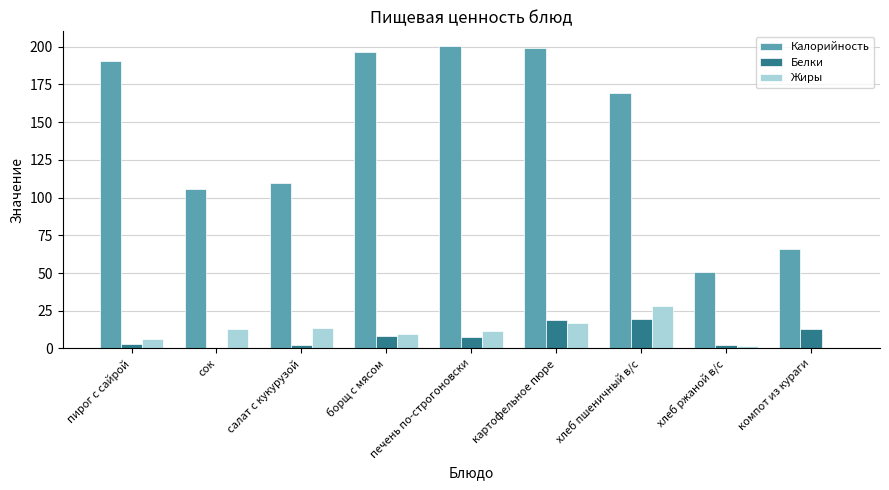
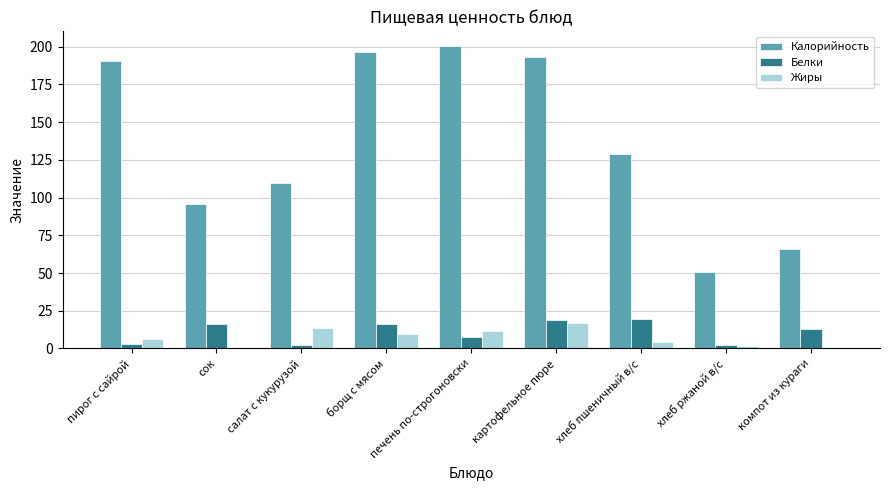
  {
    "Калорийность": {
      "пирог с сайрой": 191,
-     "сок": 106,
+     "сок": 96,
      "салат с кукурузой": 110,
      "борщ с мясом": 196,
      "печень по-строгоновски": 200,
-     "картофельное пюре": 199,
-     "хлеб пшеничный в/с": 169,
+     "картофельное пюре": 193,
+     "хлеб пшеничный в/с": 129,
      "хлеб ржаной в/с": 51,
      "компот из кураги": 66
    },
    "Белки": {
      "пирог с сайрой": 3,
-     "сок": 0,
+     "сок": 17,
      "салат с кукурузой": 3,
-     "борщ с мясом": 8,
+     "борщ с мясом": 17,
      "печень по-строгоновски": 8,
      "картофельное пюре": 19,
      "хлеб пшеничный в/с": 19,
      "хлеб ржаной в/с": 2,
      "компот из кураги": 13
    },
    "Жиры": {
      "пирог с сайрой": 6,
-     "сок": 13,
+     "сок": 0,
      "салат с кукурузой": 13,
      "борщ с мясом": 10,
      "печень по-строгоновски": 11,
      "картофельное пюре": 17,
-     "хлеб пшеничный в/с": 28,
+     "хлеб пшеничный в/с": 4,
      "хлеб ржаной в/с": 2,
      "компот из кураги": 0
    }
  }
